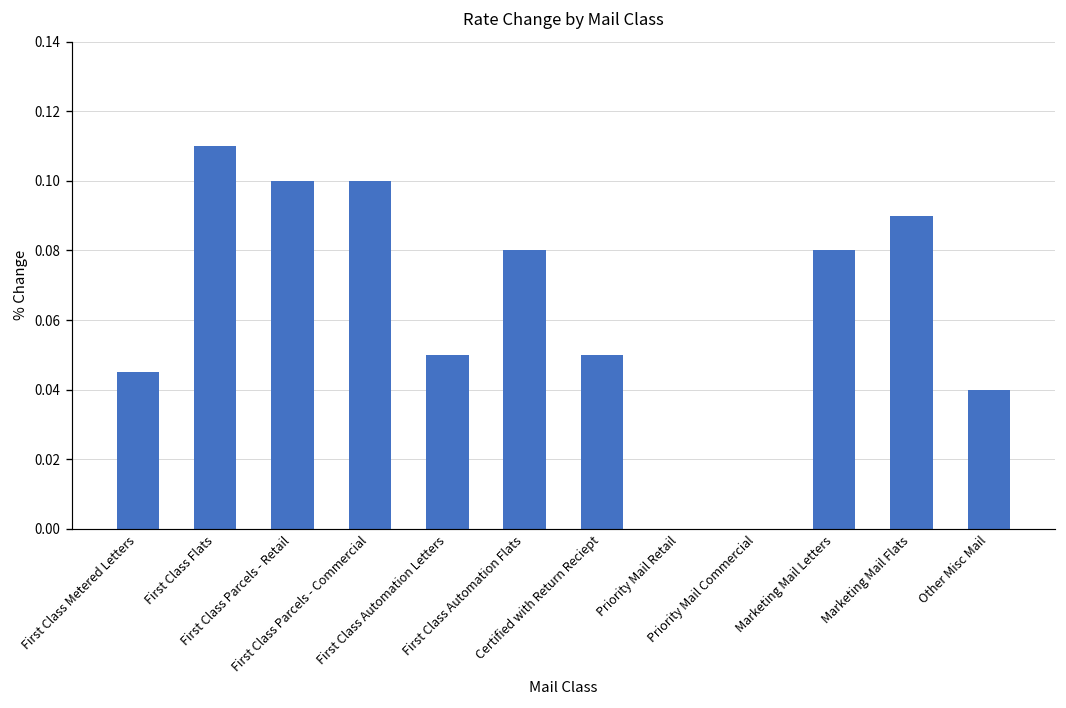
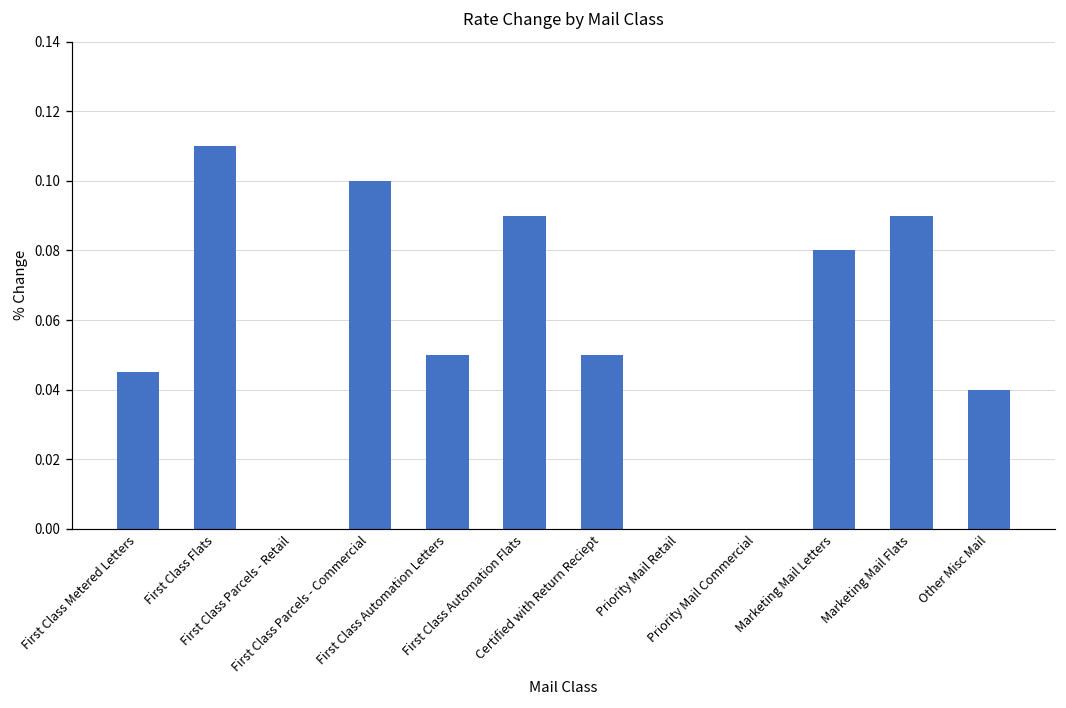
  {
    "First Class Metered Letters": 0.045,
    "First Class Flats": 0.11,
-   "First Class Parcels - Retail": 0.1,
+   "First Class Parcels - Retail": 0.0,
    "First Class Parcels - Commercial": 0.10,
    "First Class Automation Letters": 0.05,
-   "First Class Automation Flats": 0.08,
+   "First Class Automation Flats": 0.09,
    "Certified with Return Reciept": 0.05,
    "Priority Mail Retail": 0.00,
    "Priority Mail Commercial": 0.00,
    "Marketing Mail Letters": 0.08,
    "Marketing Mail Flats": 0.09,
    "Other Misc Mail": 0.04
  }
